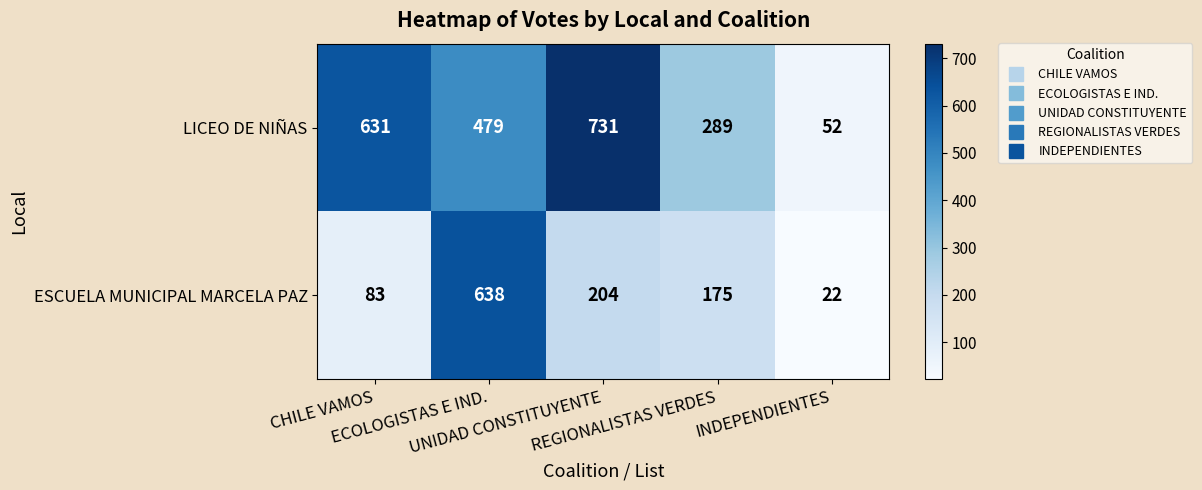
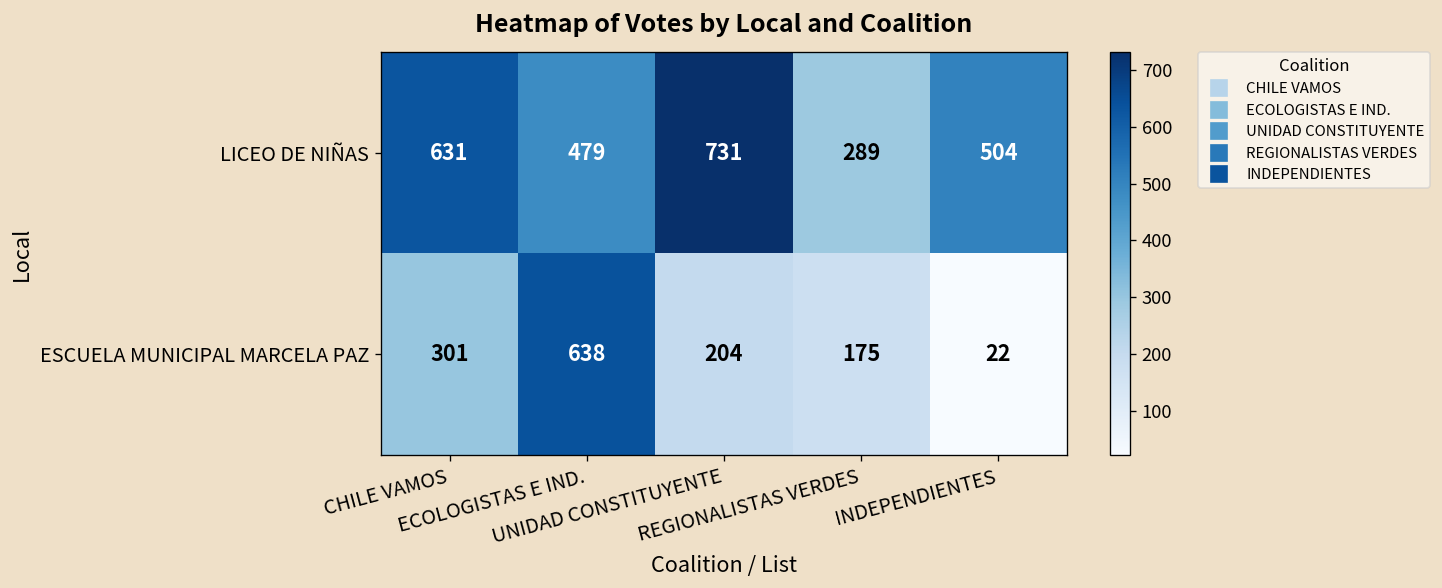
  {
    "LICEO DE NIÑAS": {
      "CHILE VAMOS": 631,
      "ECOLOGISTAS E IND.": 479,
      "UNIDAD CONSTITUYENTE": 731,
      "REGIONALISTAS VERDES": 289,
-     "INDEPENDIENTES": 52
+     "INDEPENDIENTES": 504
    },
    "ESCUELA MUNICIPAL MARCELA PAZ": {
-     "CHILE VAMOS": 83,
+     "CHILE VAMOS": 301,
      "ECOLOGISTAS E IND.": 638,
      "UNIDAD CONSTITUYENTE": 204,
      "REGIONALISTAS VERDES": 175,
      "INDEPENDIENTES": 22
    }
  }
